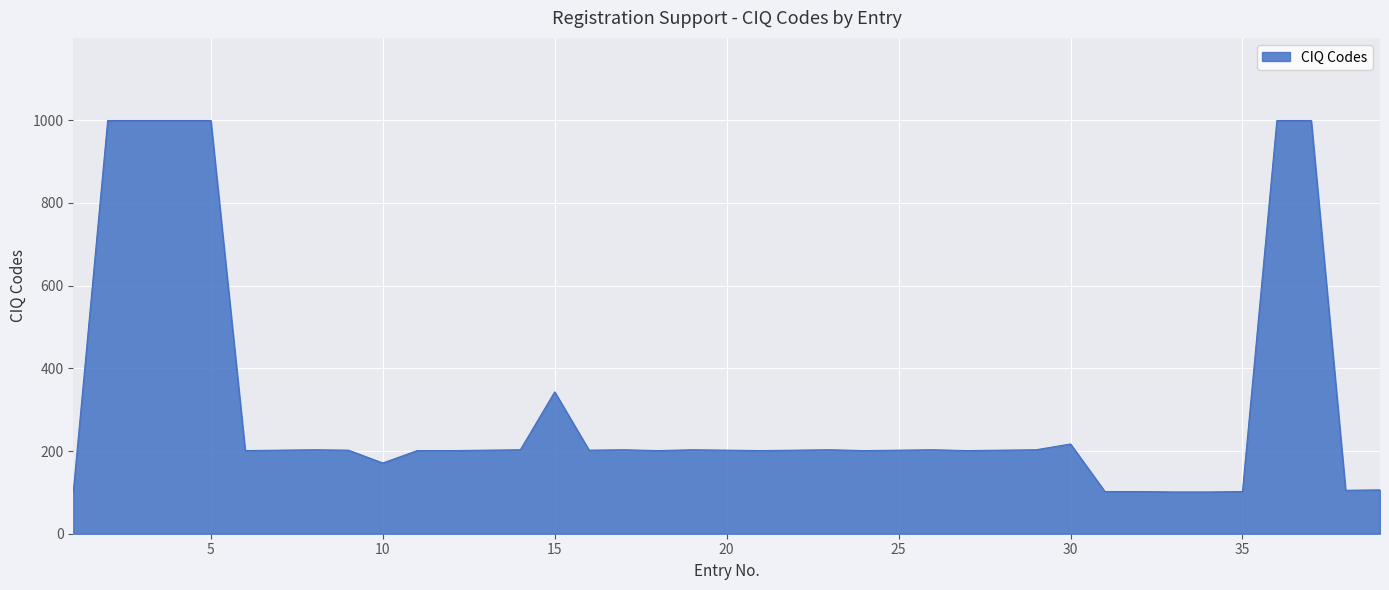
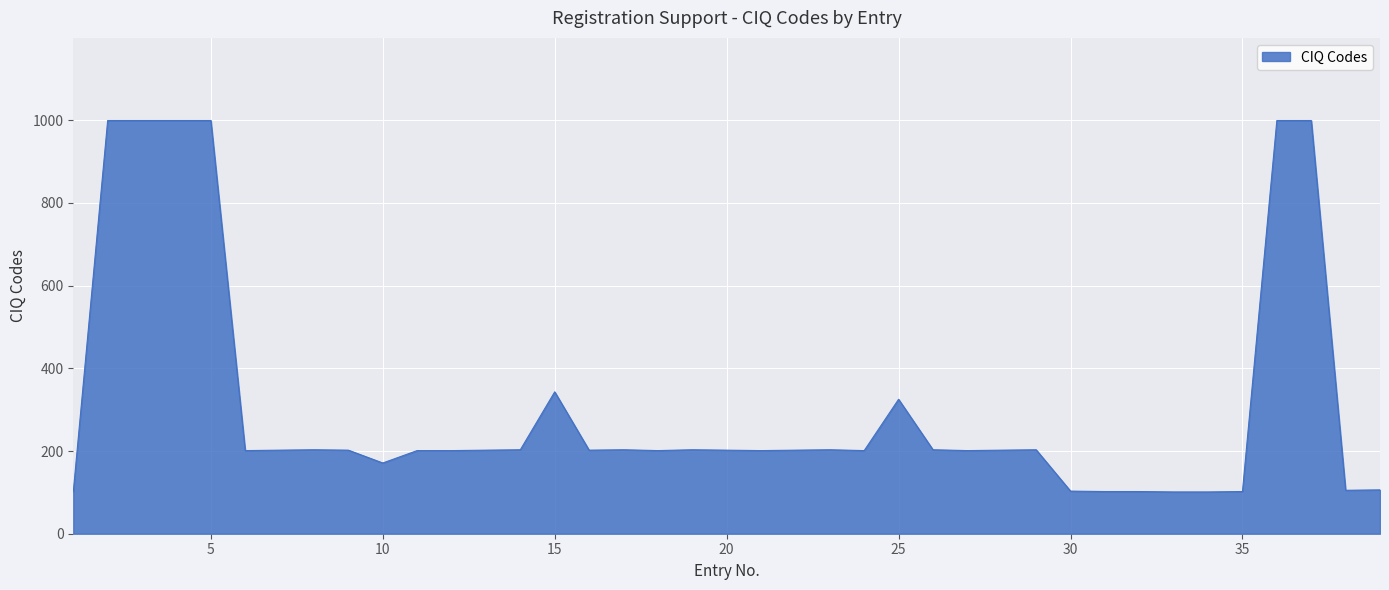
  {
    "5": 1000,
    "10": 170,
    "15": 340,
    "20": 200,
-   "25": 200,
-   "30": 220,
+   "25": 330,
+   "30": 100,
    "35": 100
  }
